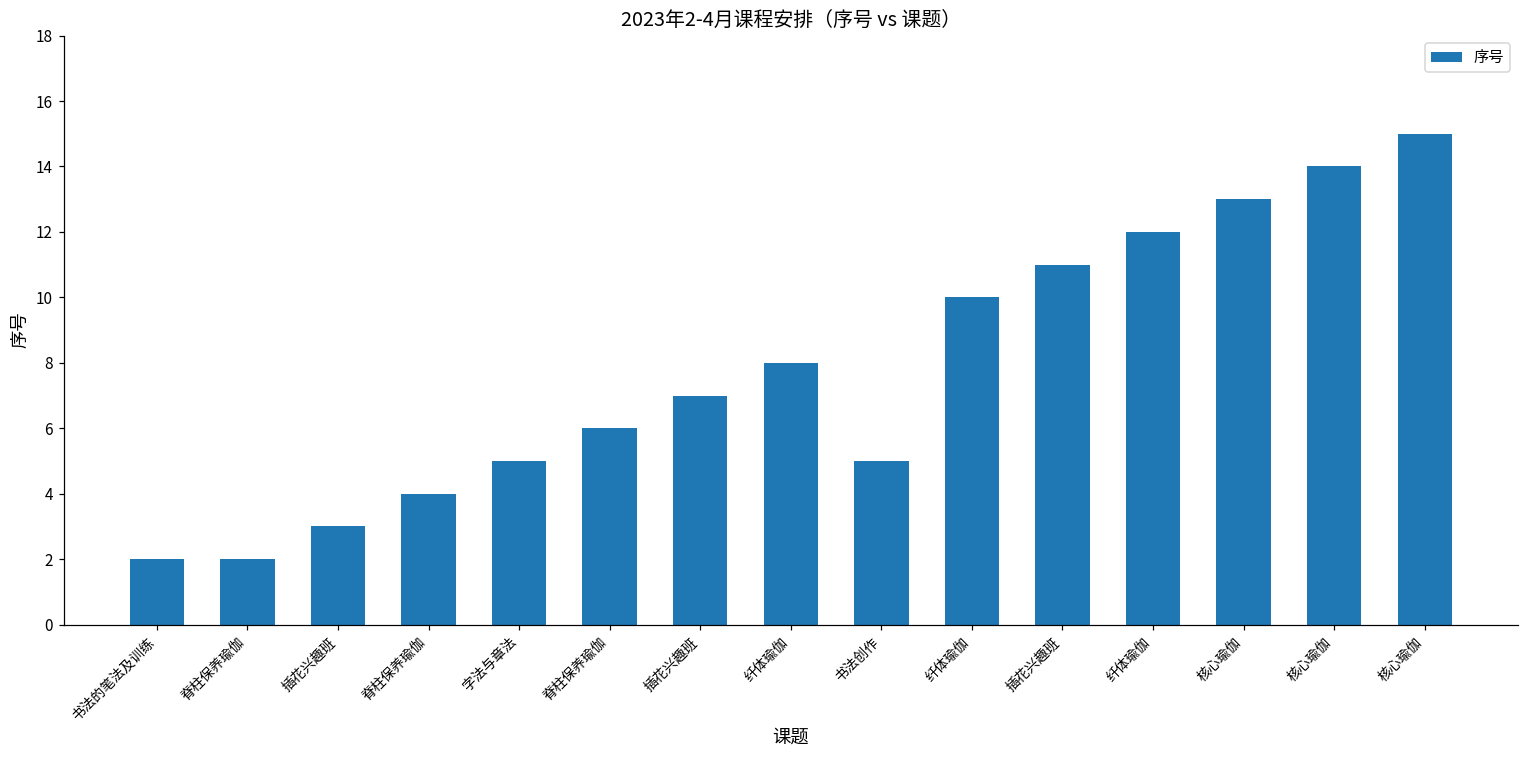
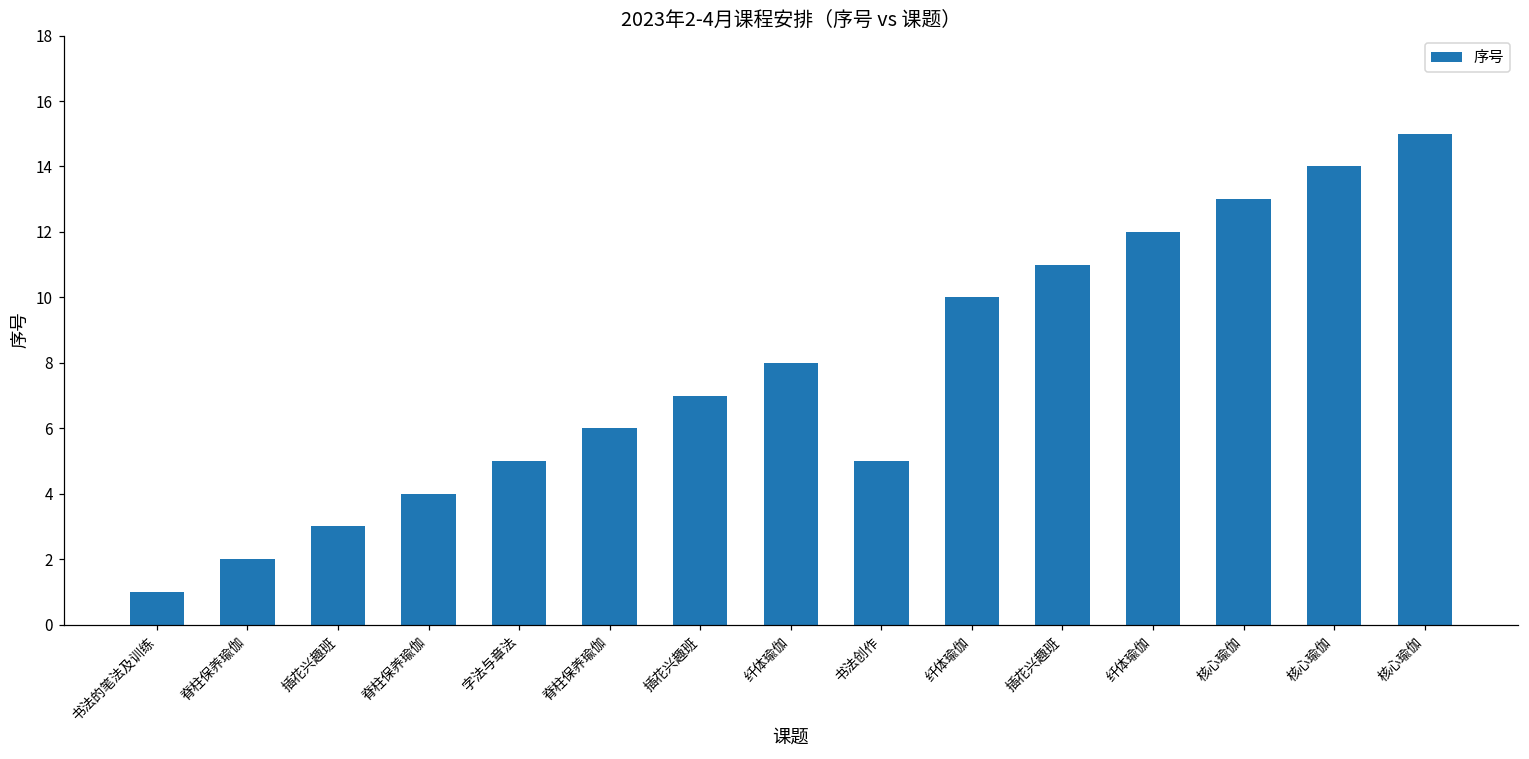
  {
-   "书法的笔法及训练": 2,
+   "书法的笔法及训练": 1,
    "字法与章法": 5,
    "书法创作": 5
  }
